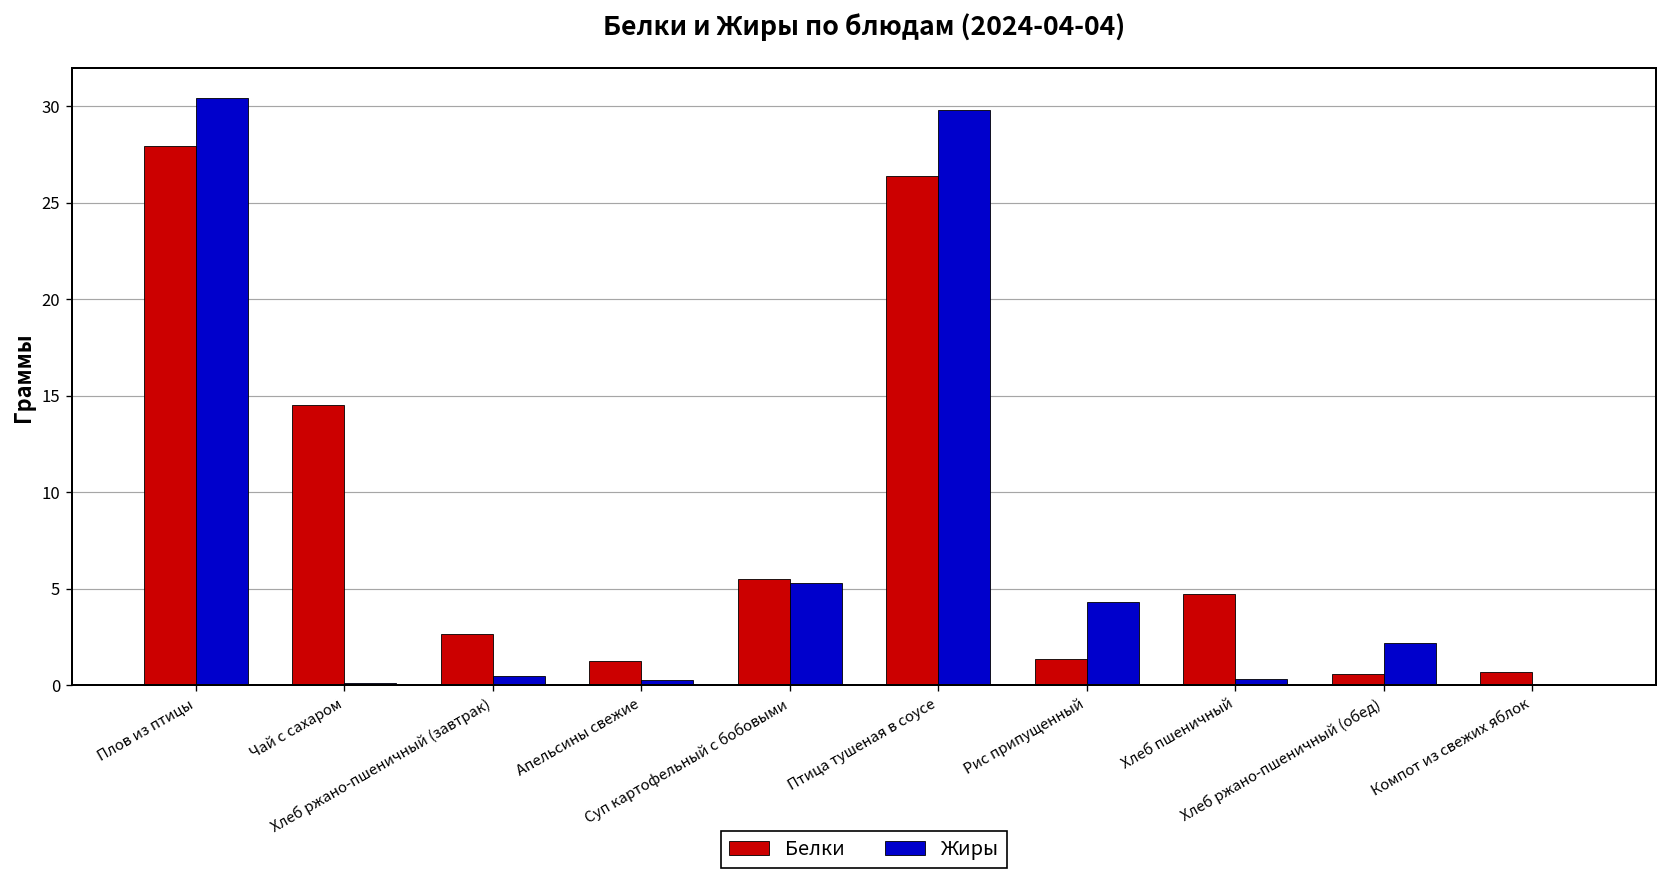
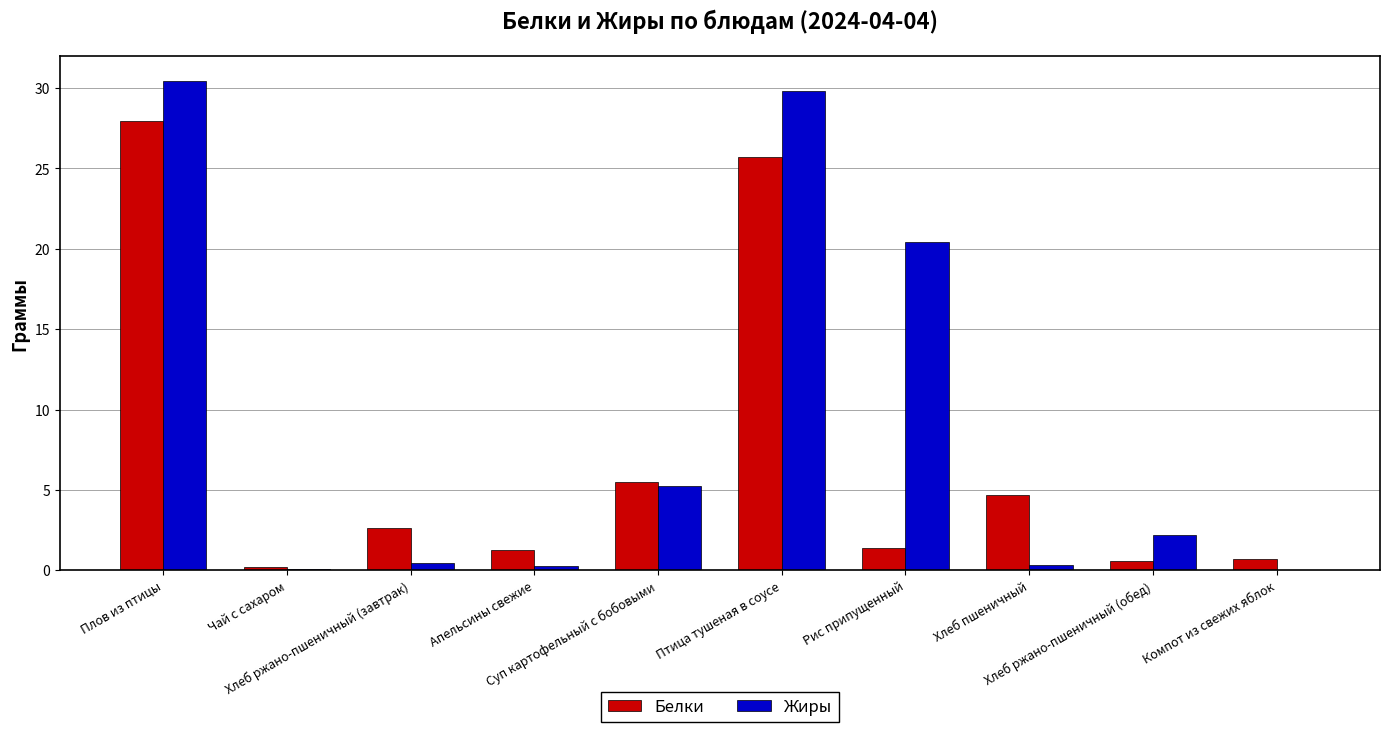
  {
    "Белки": {
      "Плов из птицы": 27.9,
-     "Чай с сахаром": 14.5,
+     "Чай с сахаром": 0.2,
      "Хлеб ржано-пшеничный (завтрак)": 2.6,
      "Апельсины свежие": 1.3,
      "Суп картофельный с бобовыми": 5.5,
-     "Птица тушеная в соусе": 26.4,
+     "Птица тушеная в соусе": 25.7,
      "Рис припущенный": 1.4,
      "Хлеб пшеничный": 4.7,
      "Хлеб ржано-пшеничный (обед)": 0.6,
      "Компот из свежих яблок": 0.7
    },
    "Жиры": {
      "Плов из птицы": 30.4,
      "Хлеб ржано-пшеничный (завтрак)": 0.5,
      "Апельсины свежие": 0.3,
      "Суп картофельный с бобовыми": 5.3,
      "Птица тушеная в соусе": 29.8,
-     "Рис припущенный": 4.3,
+     "Рис припущенный": 20.4,
      "Хлеб пшеничный": 0.3,
      "Хлеб ржано-пшеничный (обед)": 2.2,
      "Компот из свежих яблок": 0.0
    }
  }
